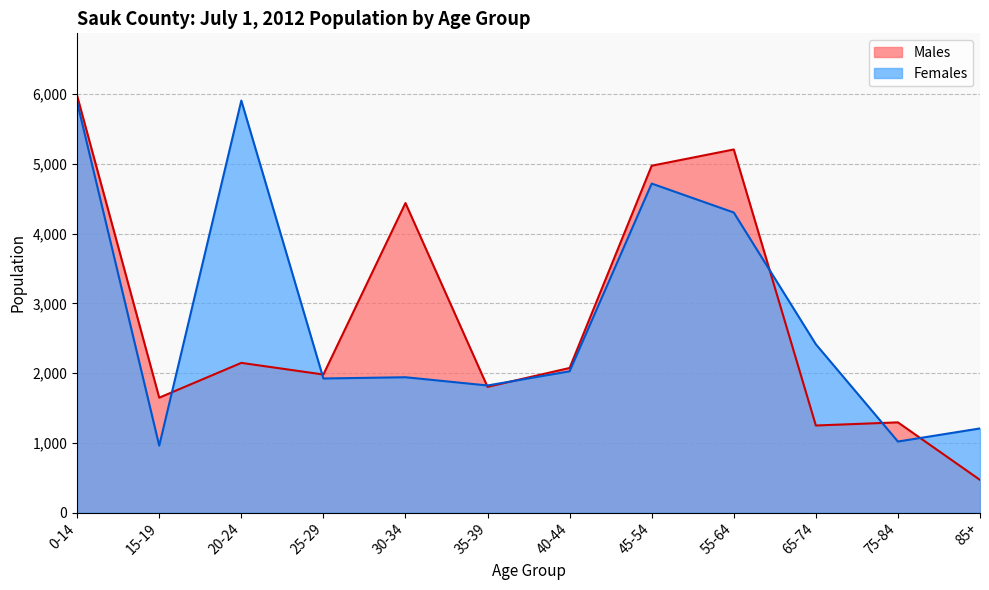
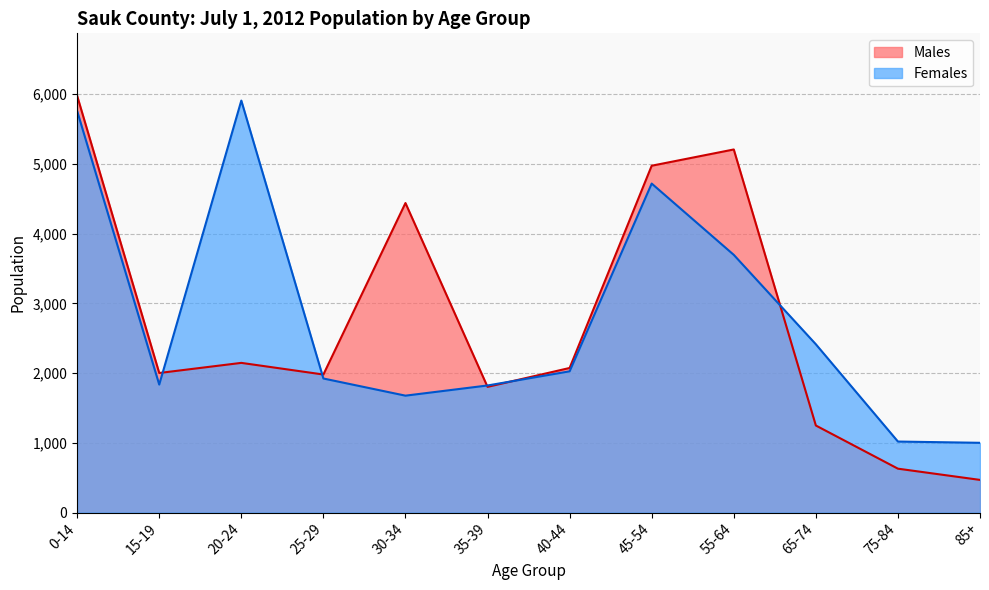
  {
    "Males": {
      "0-14": "6,000",
-     "15-19": "1,600",
+     "15-19": "2,000",
      "20-24": "2,100",
      "25-29": "2,000",
      "30-34": "4,400",
      "40-44": "2,100",
      "45-54": "5,000",
      "55-64": "5,200",
      "65-74": "1,200",
-     "75-84": "1,300",
+     "75-84": "600",
      "85+": "500"
    },
    "Females": {
-     "0-14": "5,900",
-     "15-19": "1,000",
+     "0-14": "5,800",
+     "15-19": "1,800",
      "20-24": "5,900",
      "25-29": "1,900",
-     "30-34": "1,900",
+     "30-34": "1,700",
      "40-44": "2,000",
      "45-54": "4,700",
-     "55-64": "4,300",
+     "55-64": "3,700",
      "65-74": "2,400",
      "75-84": "1,000",
-     "85+": "1,200"
+     "85+": "1,000"
    }
  }
